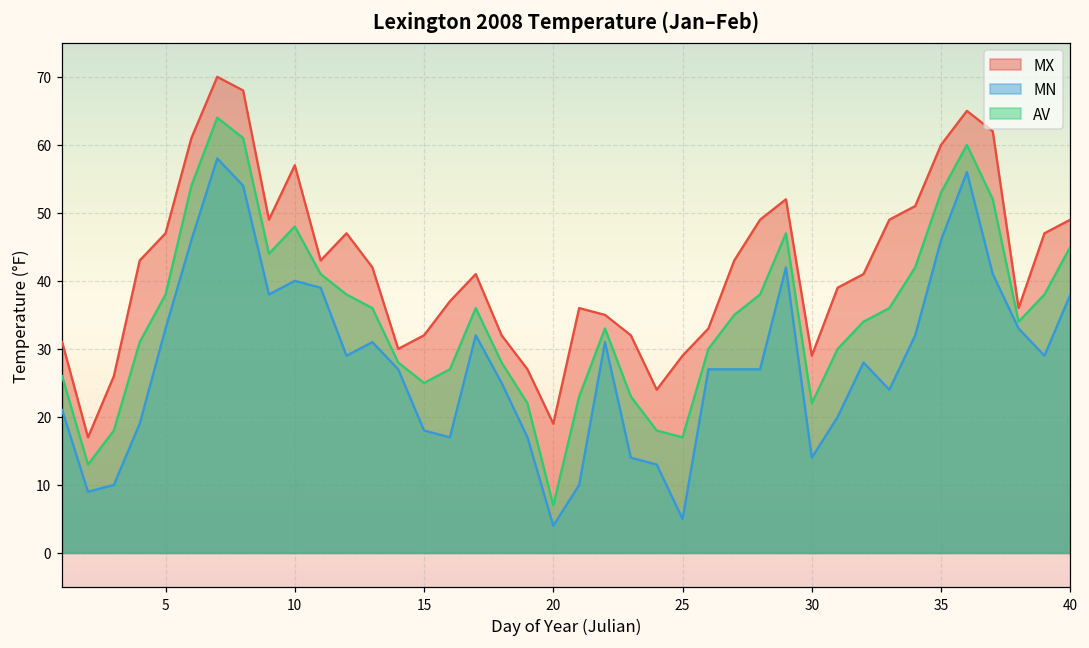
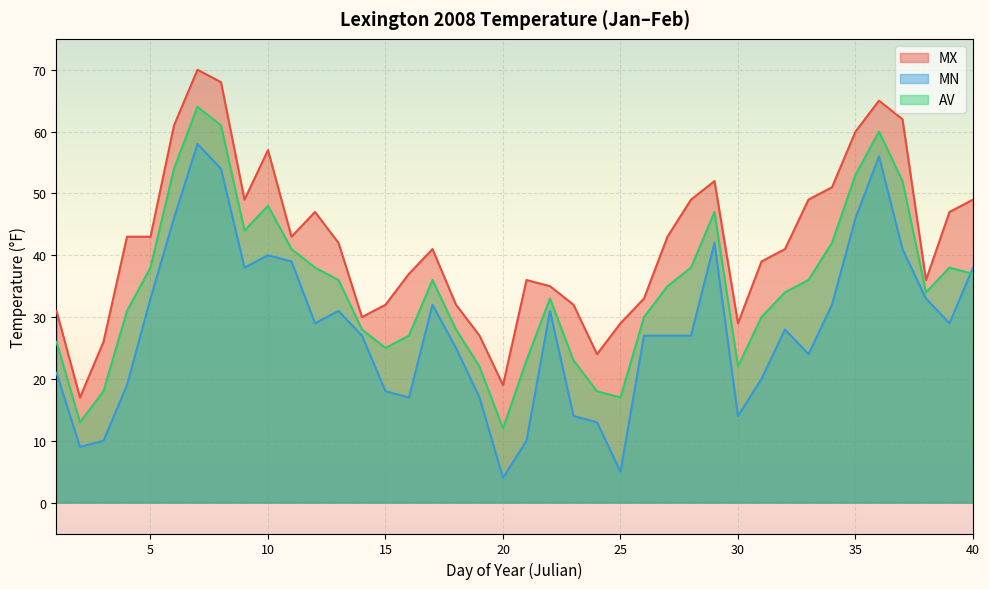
  {
    "MX": {
-     "5": 47,
+     "5": 43,
      "10": 57,
      "15": 32,
      "20": 19,
      "25": 29,
      "30": 29,
      "35": 60,
      "40": 49
    },
    "MN": {
      "5": 33,
      "10": 40,
      "15": 18,
      "20": 4,
      "25": 5,
      "30": 14,
      "35": 46,
      "40": 38
    },
    "AV": {
      "5": 38,
      "10": 48,
      "15": 25,
-     "20": 7,
+     "20": 12,
      "25": 17,
      "30": 22,
      "35": 53,
-     "40": 45
+     "40": 37
    }
  }
